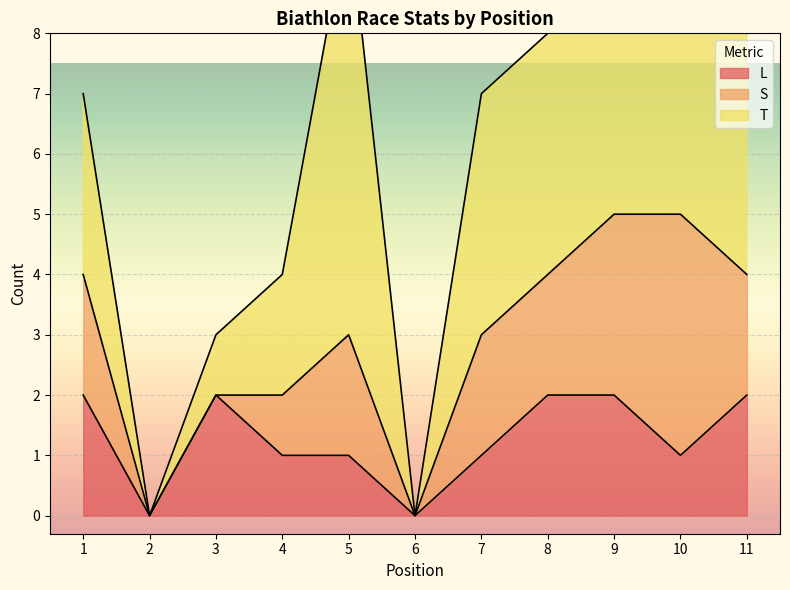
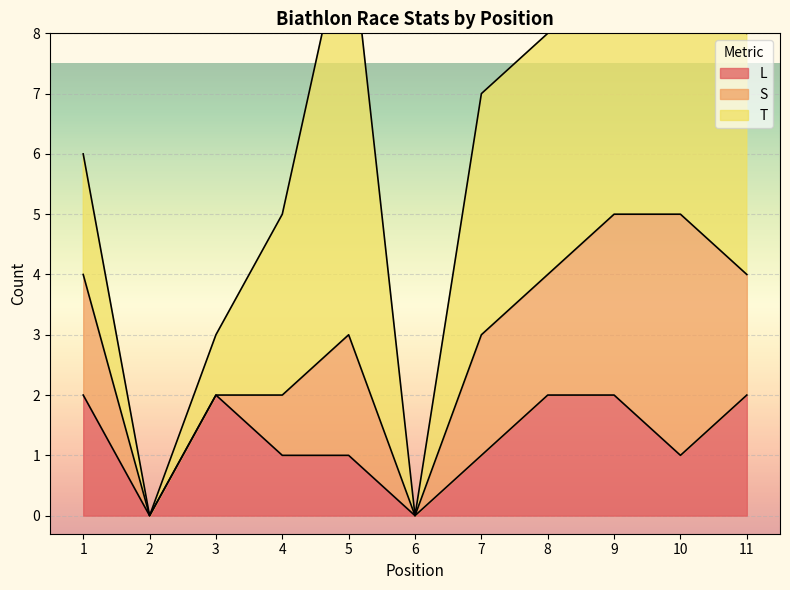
  {
    "L": {
      "1": 2,
      "4": 1,
      "5": 1,
      "7": 1,
      "8": 2,
      "9": 2,
      "10": 1,
      "11": 2
    },
    "S": {
      "1": 4,
      "4": 2,
      "5": 3,
      "7": 3,
      "8": 4,
      "9": 5,
      "10": 5,
      "11": 4
    },
    "T": {
-     "1": 3,
+     "1": 2,
      "3": 1,
-     "4": 2,
+     "4": 3,
      "7": 4,
      "8": 4,
      "11": 4
    }
  }
